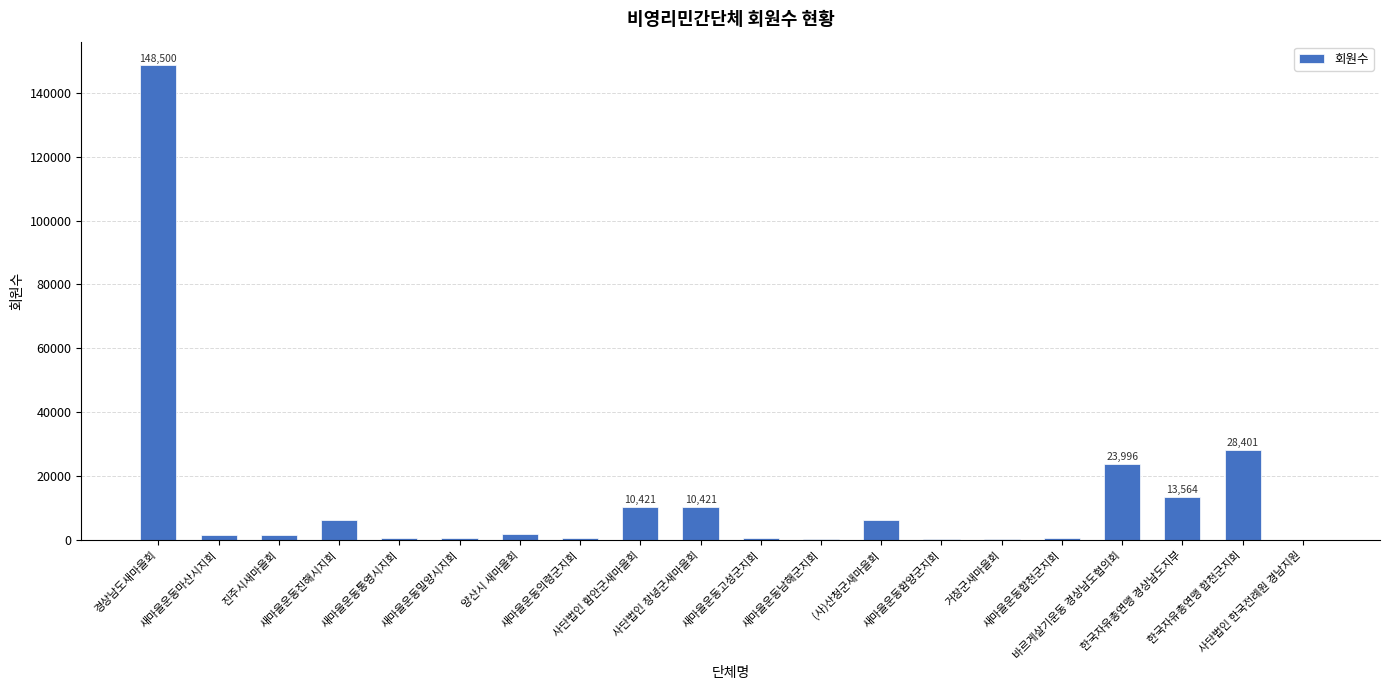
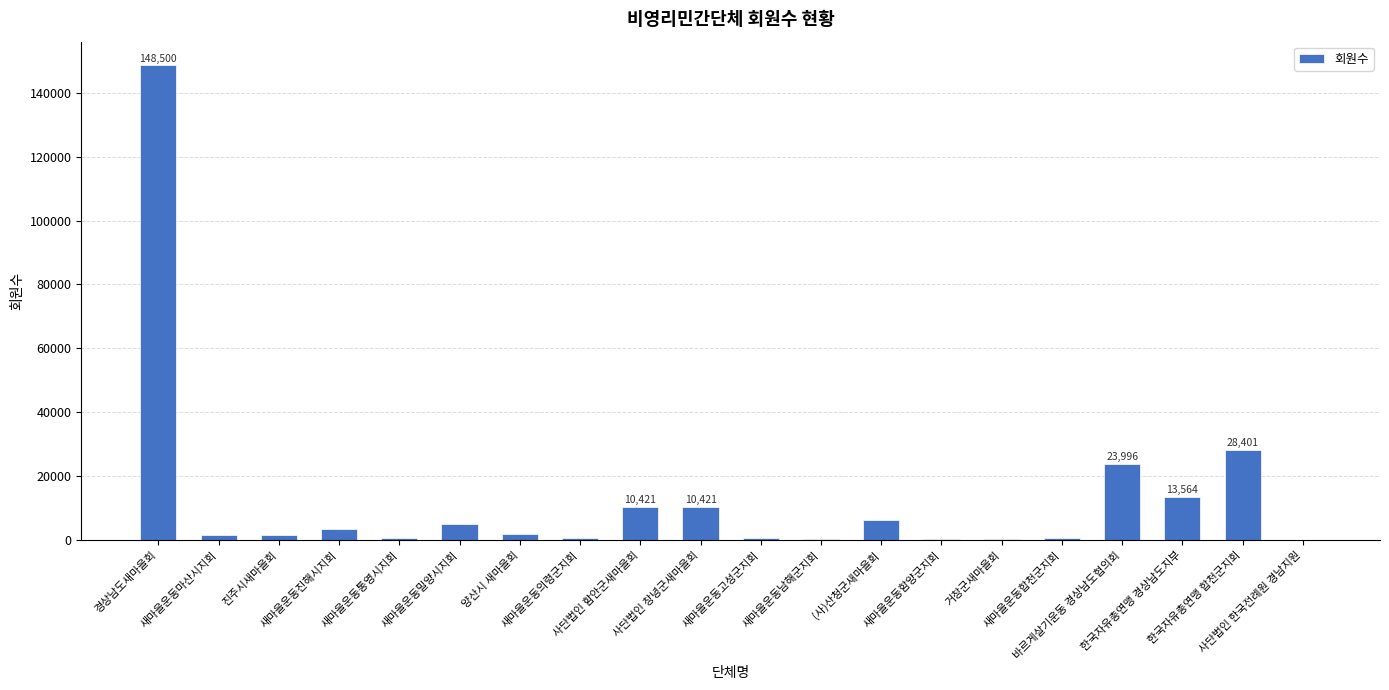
  {
    "새마을운동마산시지회": 2000,
    "진주시새마을회": 2000,
-   "새마을운동진해시지회": 6000,
-   "새마을운동밀양시지회": 1000,
+   "새마을운동진해시지회": 3000,
+   "새마을운동밀양시지회": 5000,
    "양산시 새마을회": 2000,
    "(사)산청군새마을회": 7000
  }
